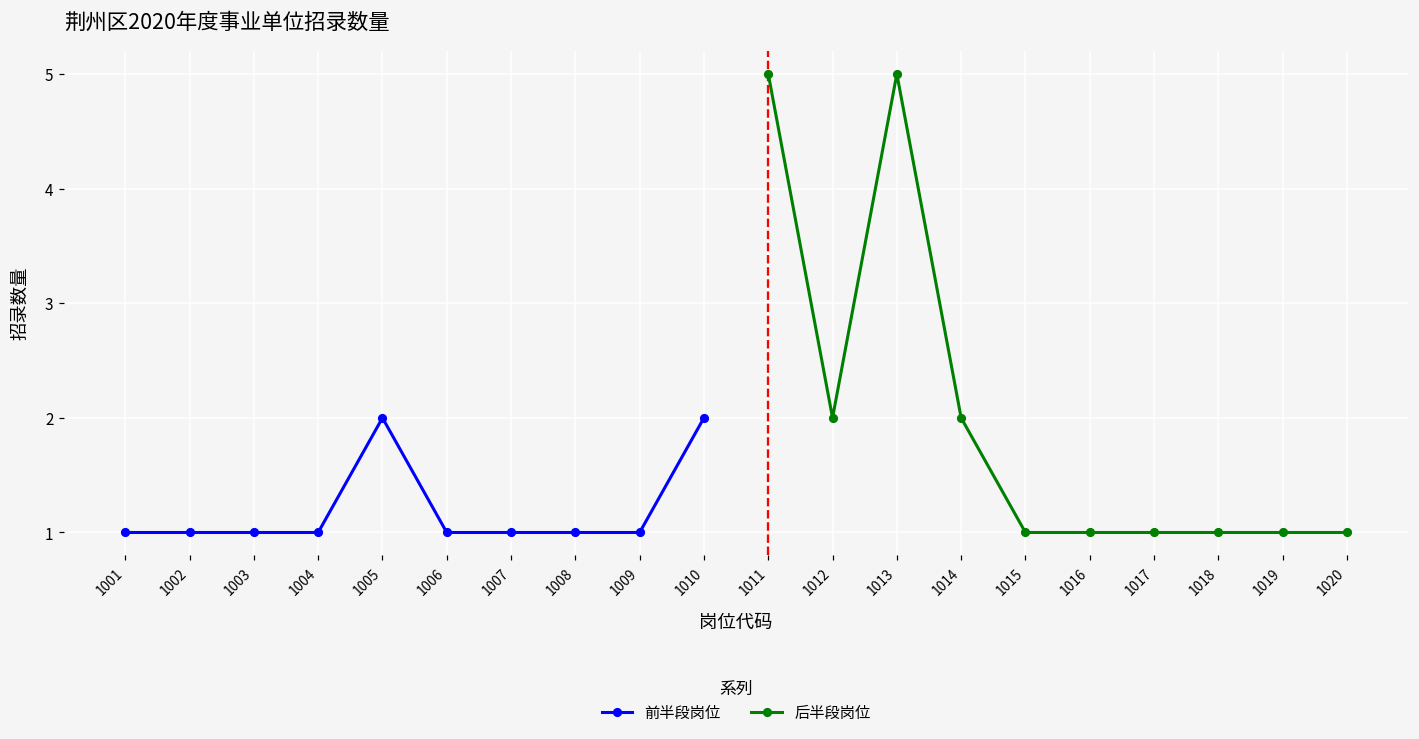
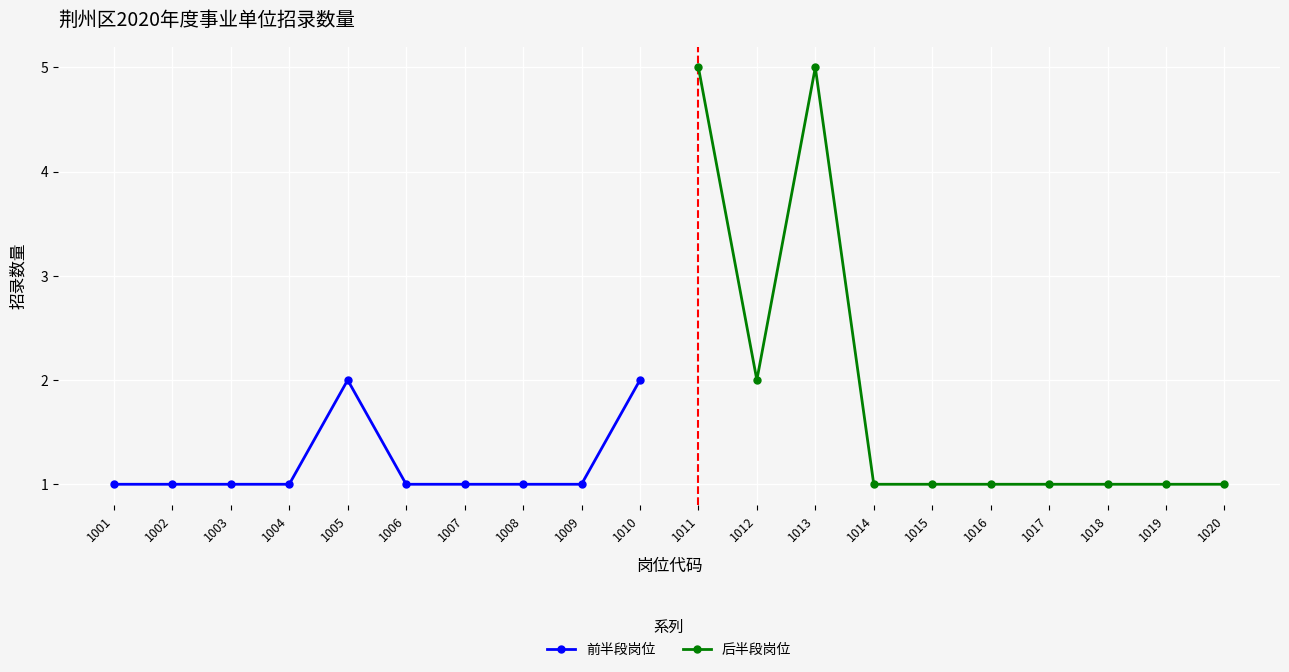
  {
    "前半段岗位": {
      "1001": 1,
      "1002": 1,
      "1003": 1,
      "1004": 1,
      "1005": 2,
      "1006": 1,
      "1007": 1,
      "1008": 1,
      "1009": 1,
      "1010": 2
    },
    "后半段岗位": {
      "1011": 5,
      "1012": 2,
      "1013": 5,
-     "1014": 2,
+     "1014": 1,
      "1015": 1,
      "1016": 1,
      "1017": 1,
      "1018": 1,
      "1019": 1,
      "1020": 1
    }
  }
